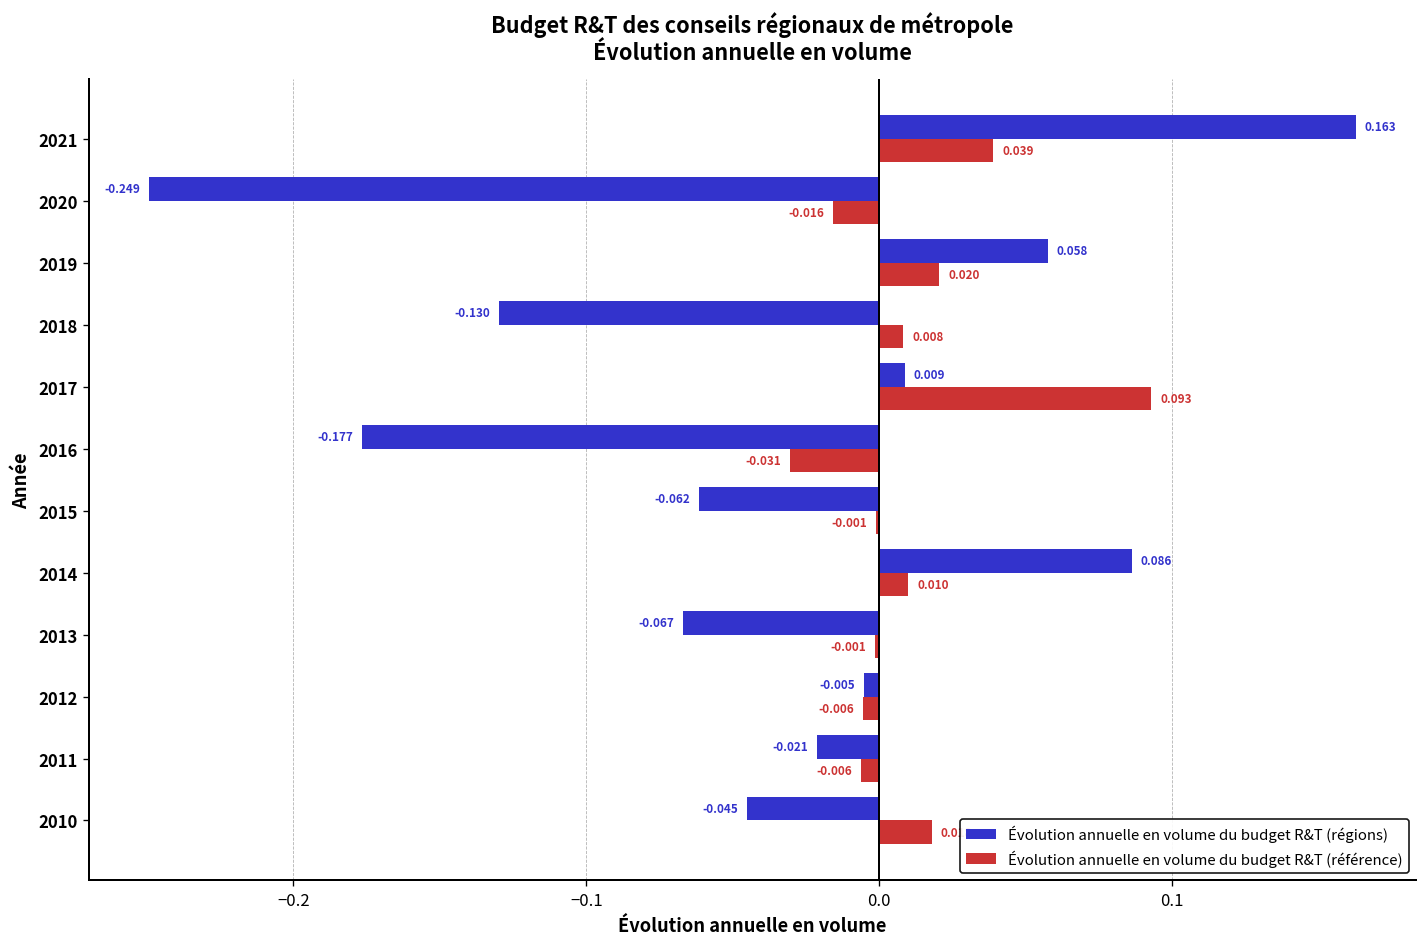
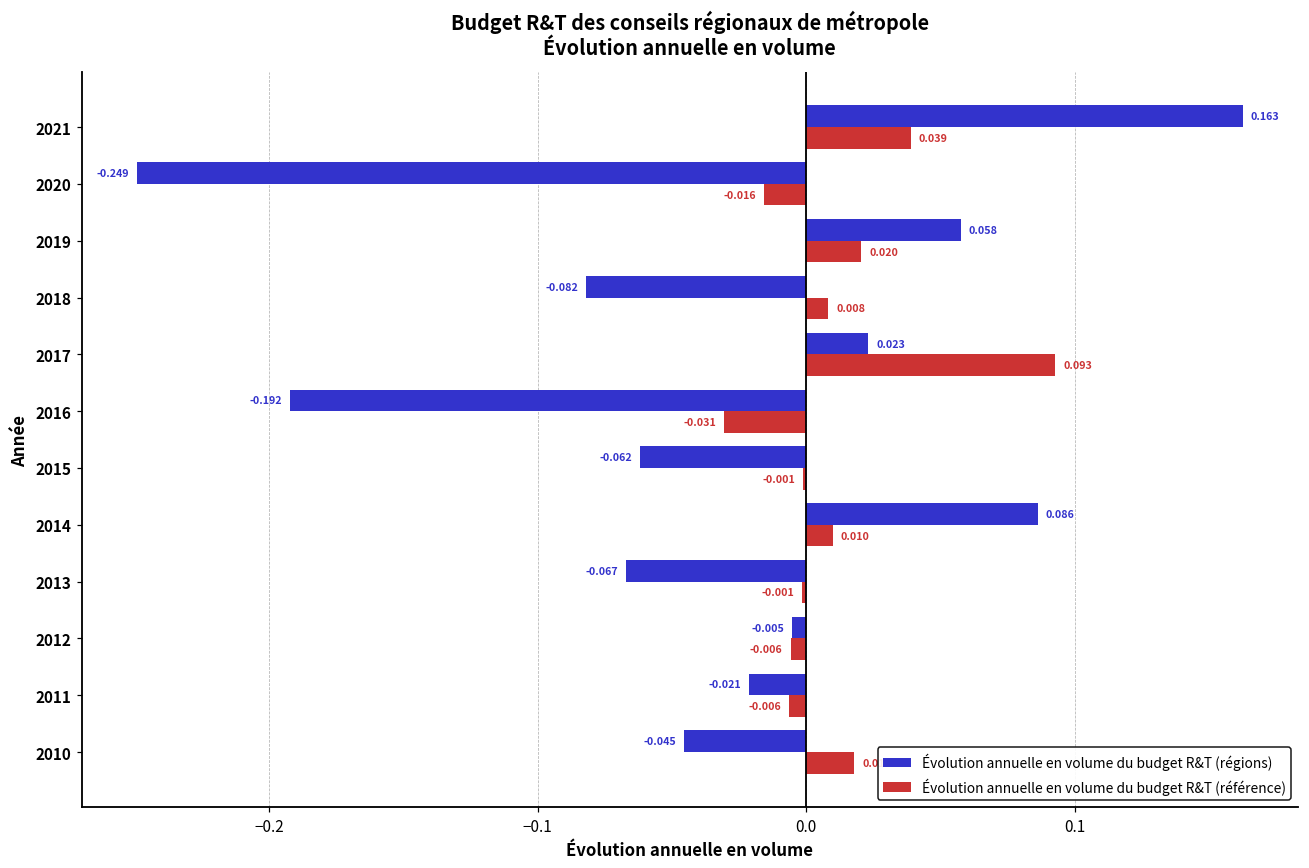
  {
    "Évolution annuelle en volume du budget R&T (régions)": {
      "2021": 0.163,
      "2020": -0.249,
      "2019": 0.058,
-     "2018": -0.130,
-     "2017": 0.009,
-     "2016": -0.177,
+     "2018": -0.082,
+     "2017": 0.023,
+     "2016": -0.192,
      "2015": -0.062,
      "2014": 0.086,
      "2013": -0.067,
      "2012": -0.005,
      "2011": -0.021,
      "2010": -0.045
    },
    "Évolution annuelle en volume du budget R&T (référence)": {
      "2021": 0.039,
      "2020": -0.016,
      "2019": 0.020,
      "2018": 0.008,
      "2017": 0.093,
      "2016": -0.031,
      "2015": -0.001,
      "2014": 0.010,
      "2013": -0.001,
      "2012": -0.006,
      "2011": -0.006
    }
  }
